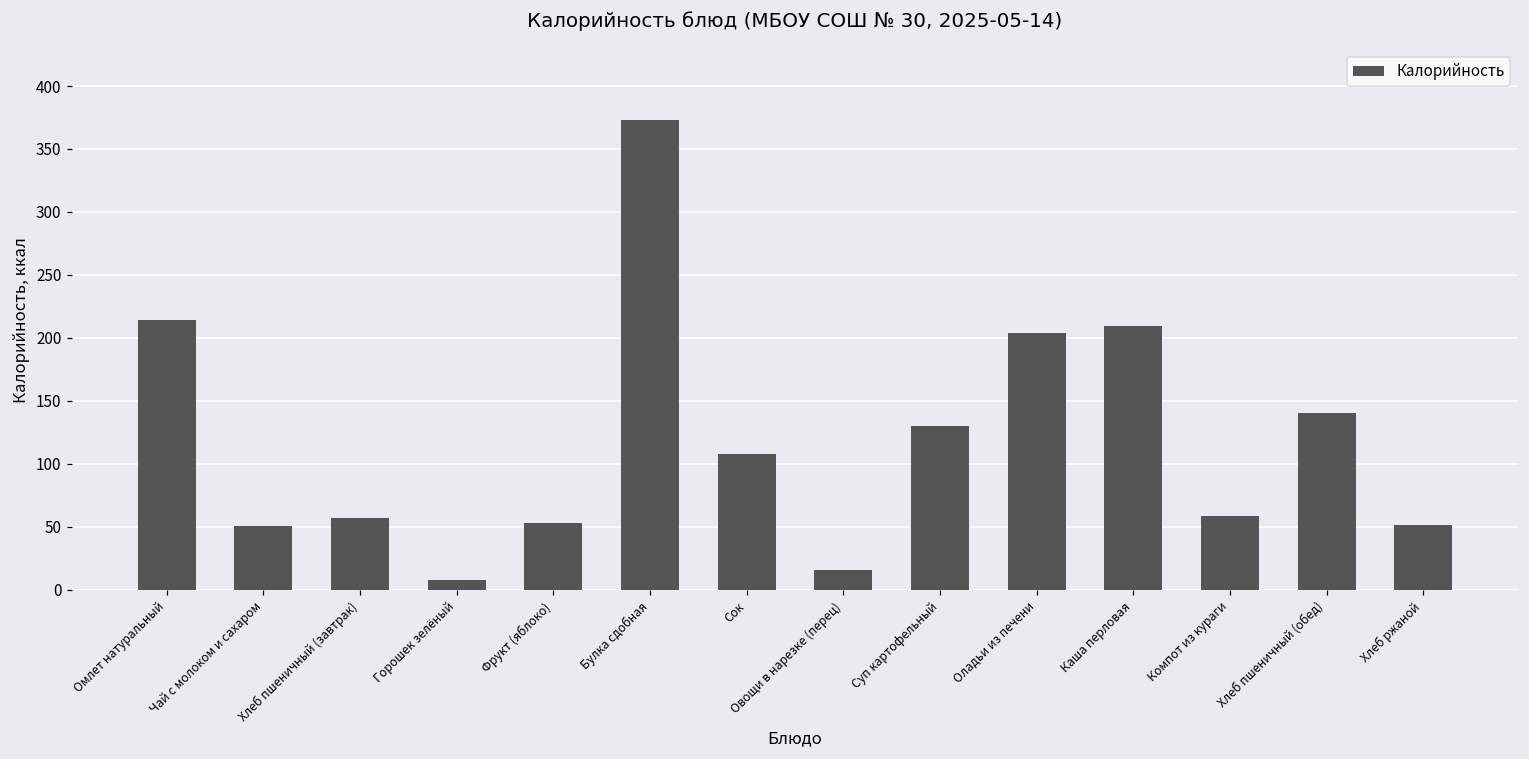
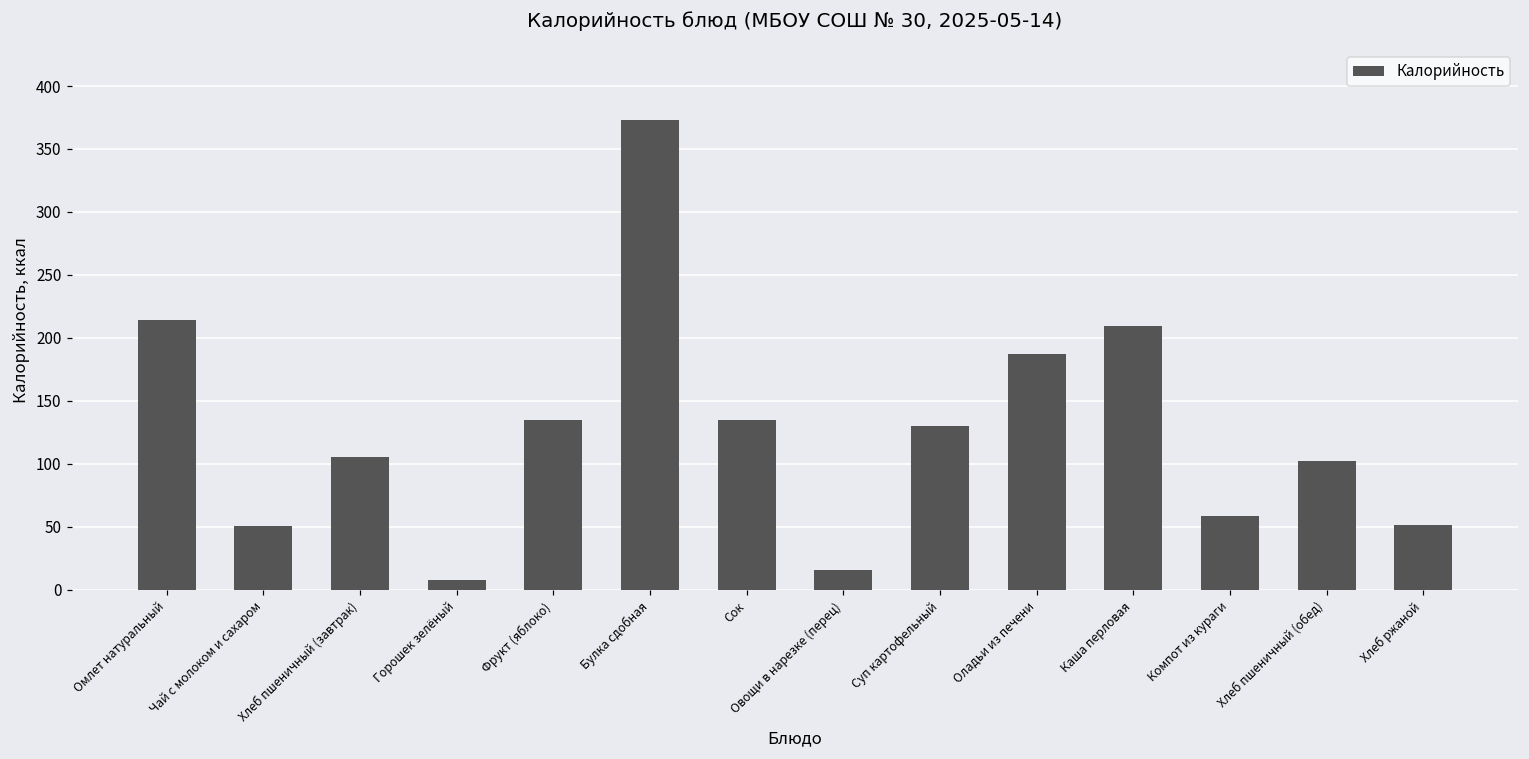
  {
    "Омлет натуральный": 214,
    "Чай с молоком и сахаром": 51,
-   "Хлеб пшеничный (завтрак)": 57,
+   "Хлеб пшеничный (завтрак)": 106,
    "Горошек зелёный": 7,
-   "Фрукт (яблоко)": 53,
+   "Фрукт (яблоко)": 135,
    "Булка сдобная": 373,
-   "Сок": 108,
+   "Сок": 135,
    "Овощи в нарезке (перец)": 15,
    "Суп картофельный": 130,
-   "Оладьи из печени": 204,
+   "Оладьи из печени": 187,
    "Каша перловая": 209,
    "Компот из кураги": 59,
-   "Хлеб пшеничный (обед)": 141,
+   "Хлеб пшеничный (обед)": 102,
    "Хлеб ржаной": 51
  }
